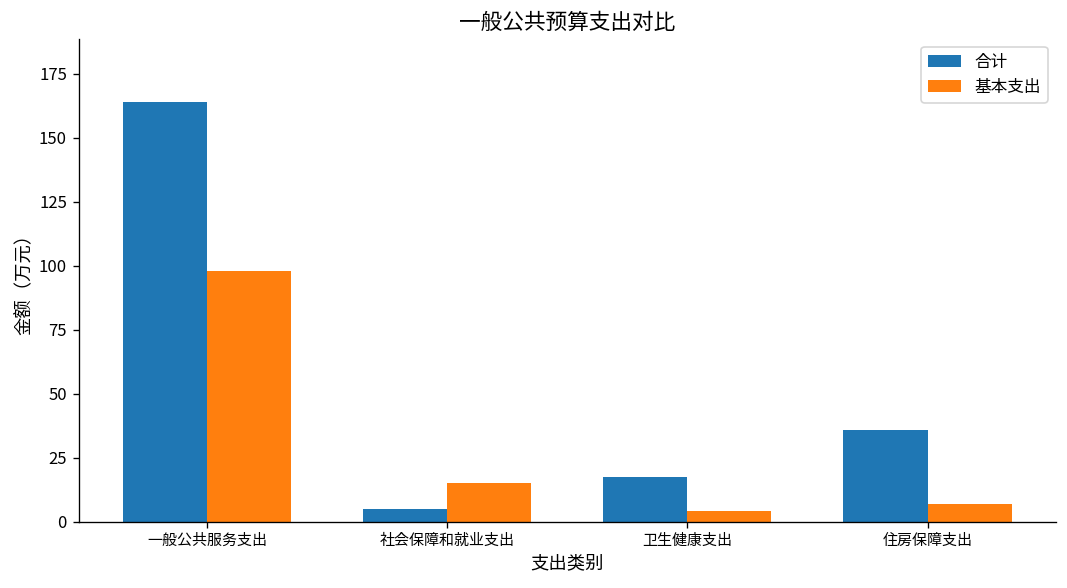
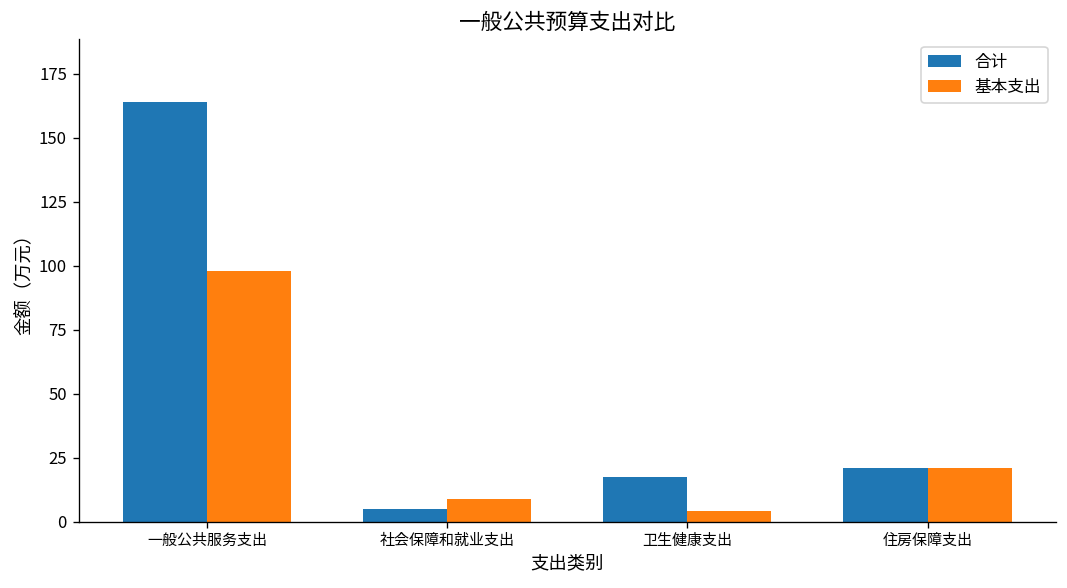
  {
    "合计": {
      "一般公共服务支出": 164,
      "社会保障和就业支出": 5,
      "卫生健康支出": 18,
-     "住房保障支出": 36
+     "住房保障支出": 21
    },
    "基本支出": {
      "一般公共服务支出": 98,
-     "社会保障和就业支出": 15,
+     "社会保障和就业支出": 9,
      "卫生健康支出": 4,
-     "住房保障支出": 7
+     "住房保障支出": 21
    }
  }
